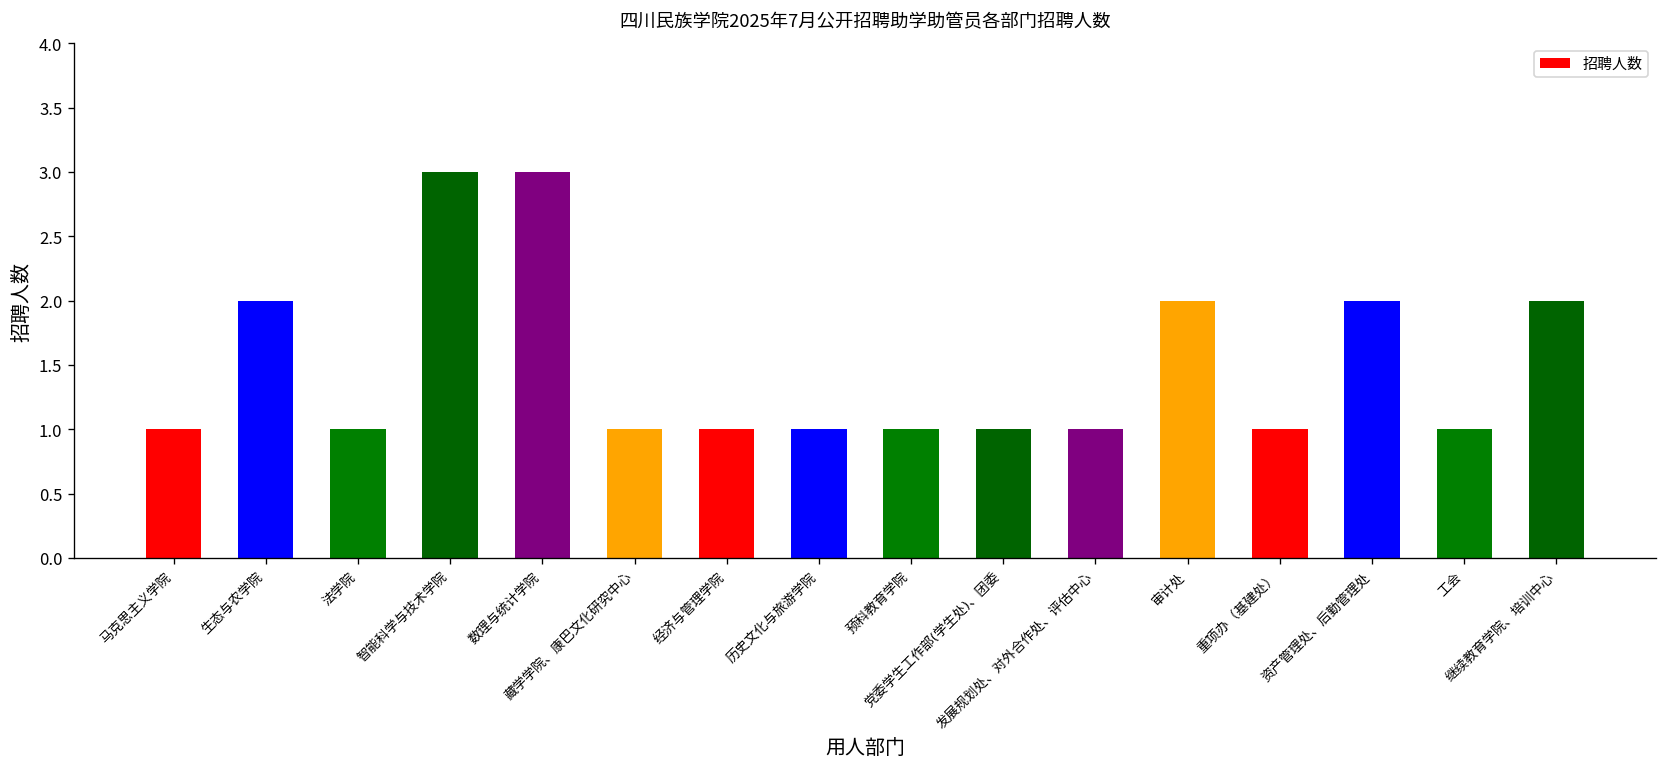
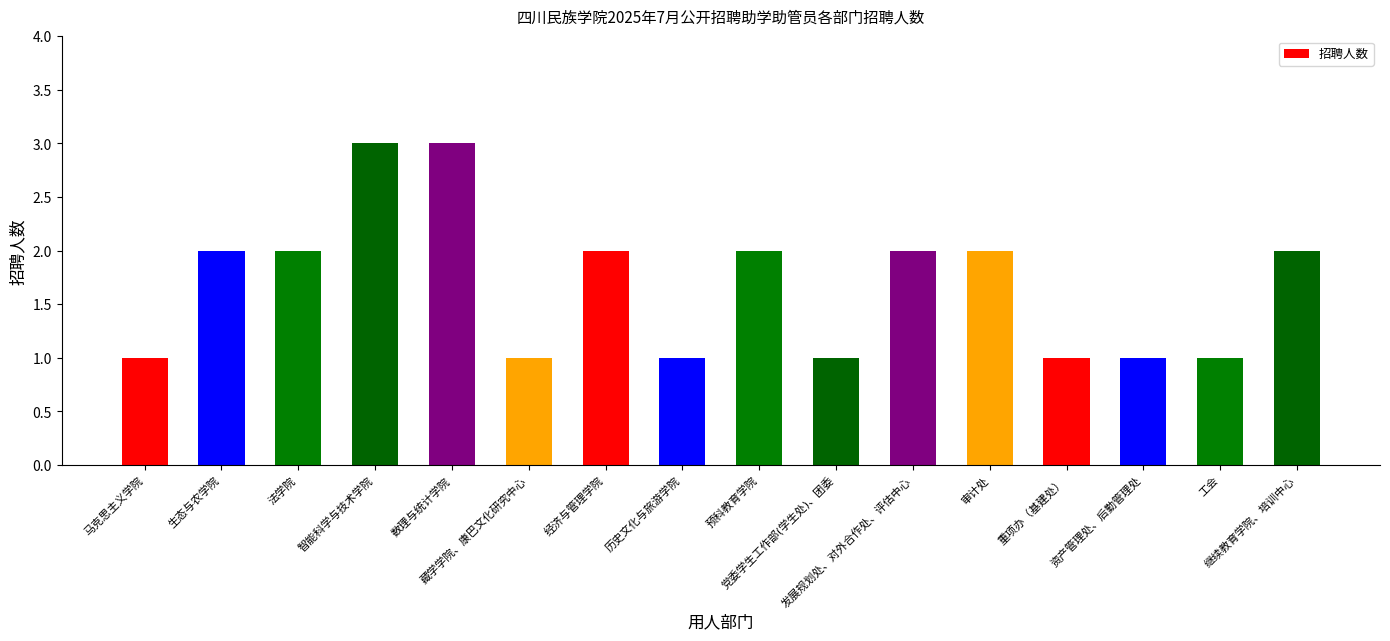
  {
    "马克思主义学院": 1,
    "生态与农学院": 2,
-   "法学院": 1,
+   "法学院": 2,
    "智能科学与技术学院": 3,
    "数理与统计学院": 3,
    "藏学学院、康巴文化研究中心": 1,
-   "经济与管理学院": 1,
+   "经济与管理学院": 2,
    "历史文化与旅游学院": 1,
-   "预科教育学院": 1,
+   "预科教育学院": 2,
    "党委学生工作部(学生处)、团委": 1,
-   "发展规划处、对外合作处、评估中心": 1,
+   "发展规划处、对外合作处、评估中心": 2,
    "审计处": 2,
    "重项办（基建处）": 1,
-   "资产管理处、后勤管理处": 2,
+   "资产管理处、后勤管理处": 1,
    "工会": 1,
    "继续教育学院、培训中心": 2
  }
